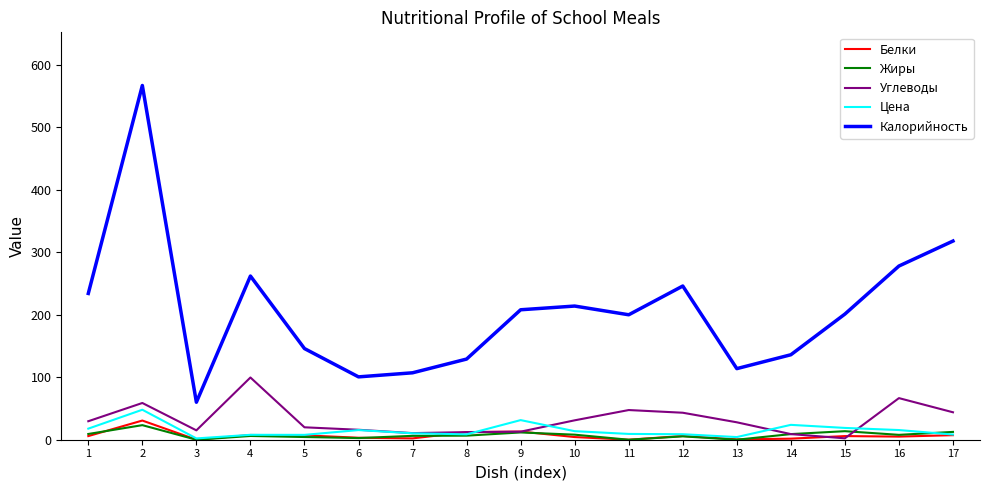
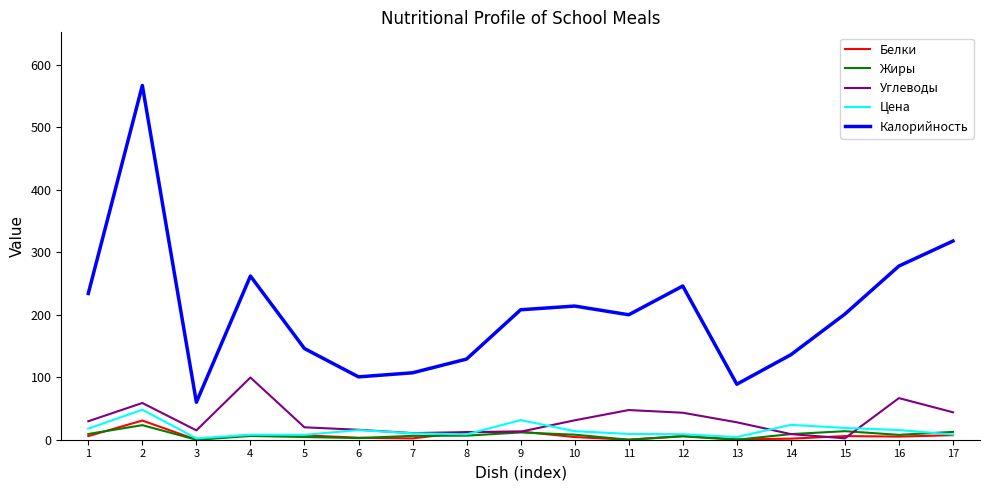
  {
    "Белки": {
      "2": 30,
      "7": 0,
      "14": 0
    },
    "Жиры": {
      "2": 20,
      "15": 10,
      "17": 10
    },
    "Углеводы": {
      "1": 30,
      "2": 60,
      "3": 20,
      "4": 100,
      "5": 20,
      "10": 30,
      "11": 50,
      "12": 40,
      "13": 30,
      "16": 70,
      "17": 40
    },
    "Цена": {
      "1": 20,
      "2": 50,
      "9": 30,
      "10": 10,
      "11": 10,
      "14": 20,
      "15": 20,
      "16": 20
    },
    "Калорийность": {
      "1": 230,
      "2": 570,
      "3": 60,
      "4": 260,
      "5": 150,
      "6": 100,
      "7": 110,
      "8": 130,
      "9": 210,
      "10": 210,
      "11": 200,
      "12": 250,
-     "13": 110,
+     "13": 90,
      "14": 140,
      "15": 200,
      "16": 280,
      "17": 320
    }
  }
